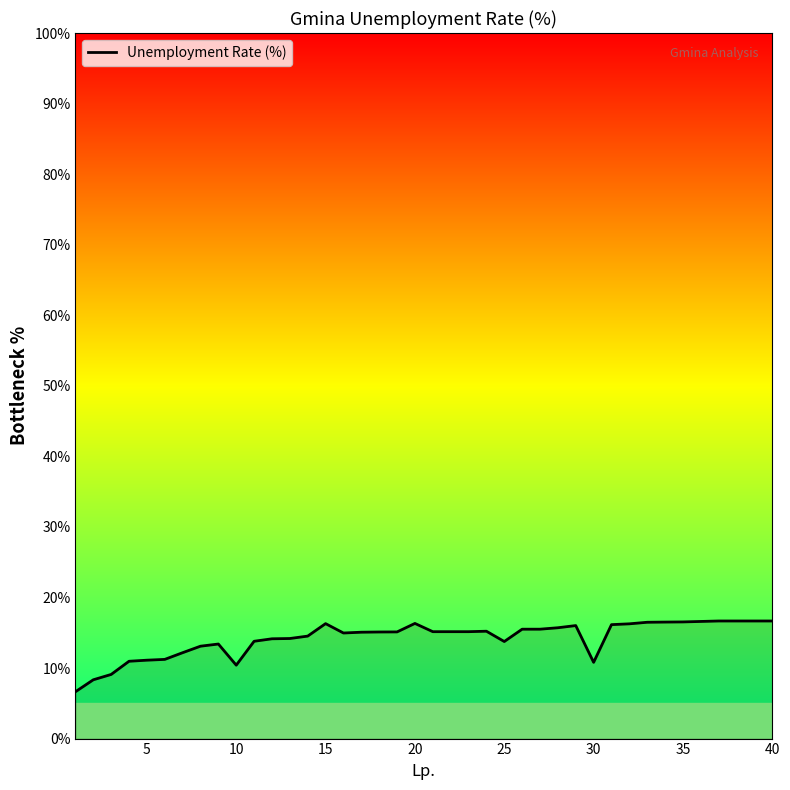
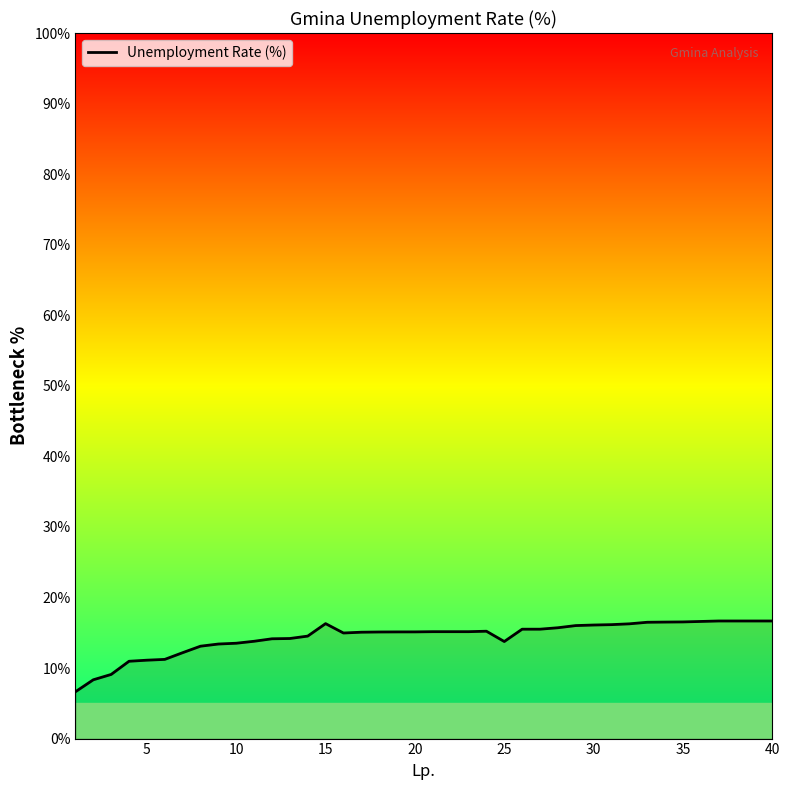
  {
    "5": "11%",
-   "10": "10%",
+   "10": "14%",
    "15": "16%",
-   "20": "16%",
+   "20": "15%",
    "25": "14%",
-   "30": "11%",
+   "30": "16%",
    "35": "17%",
    "40": "17%"
  }
